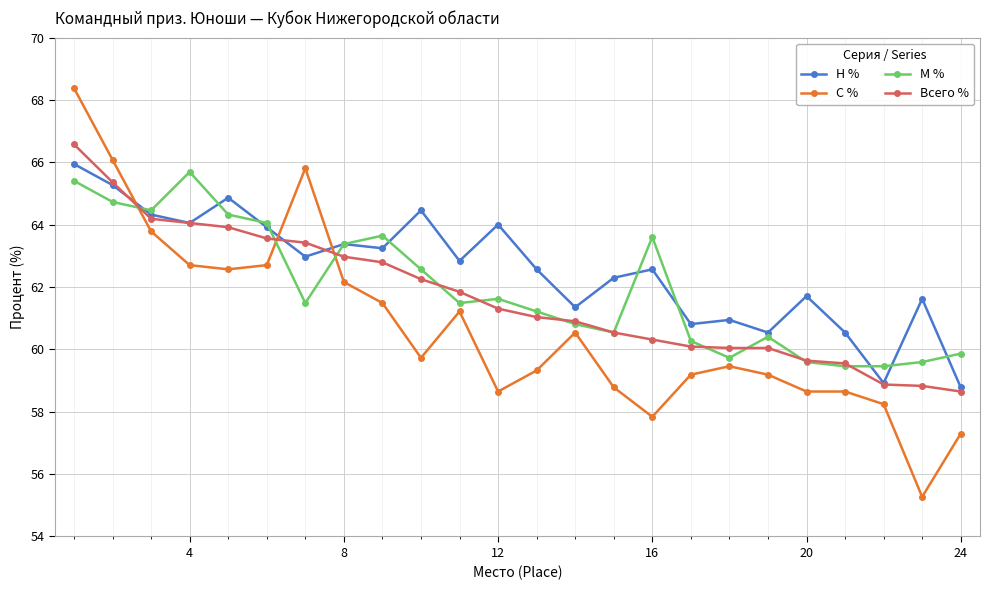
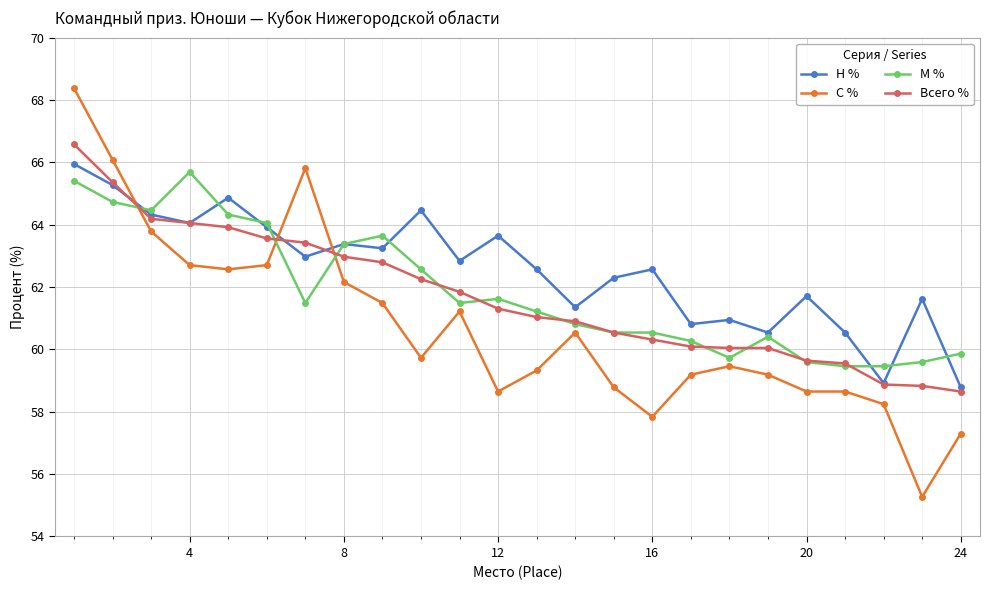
  {
    "Н %": {
-     "12": 64.0,
+     "12": 63.6,
      "16": 62.6,
      "20": 61.7,
      "24": 58.8
    },
    "М %": {
      "4": 65.7,
      "12": 61.6,
-     "16": 63.6,
+     "16": 60.5,
      "24": 59.9
    }
  }
